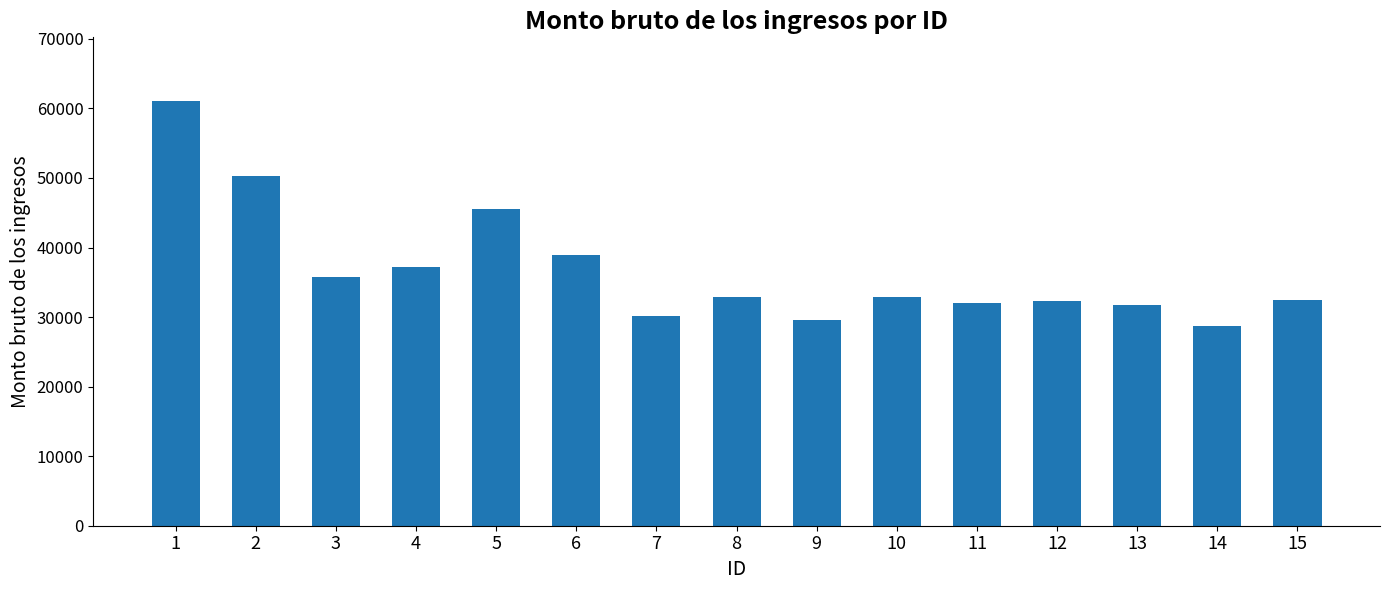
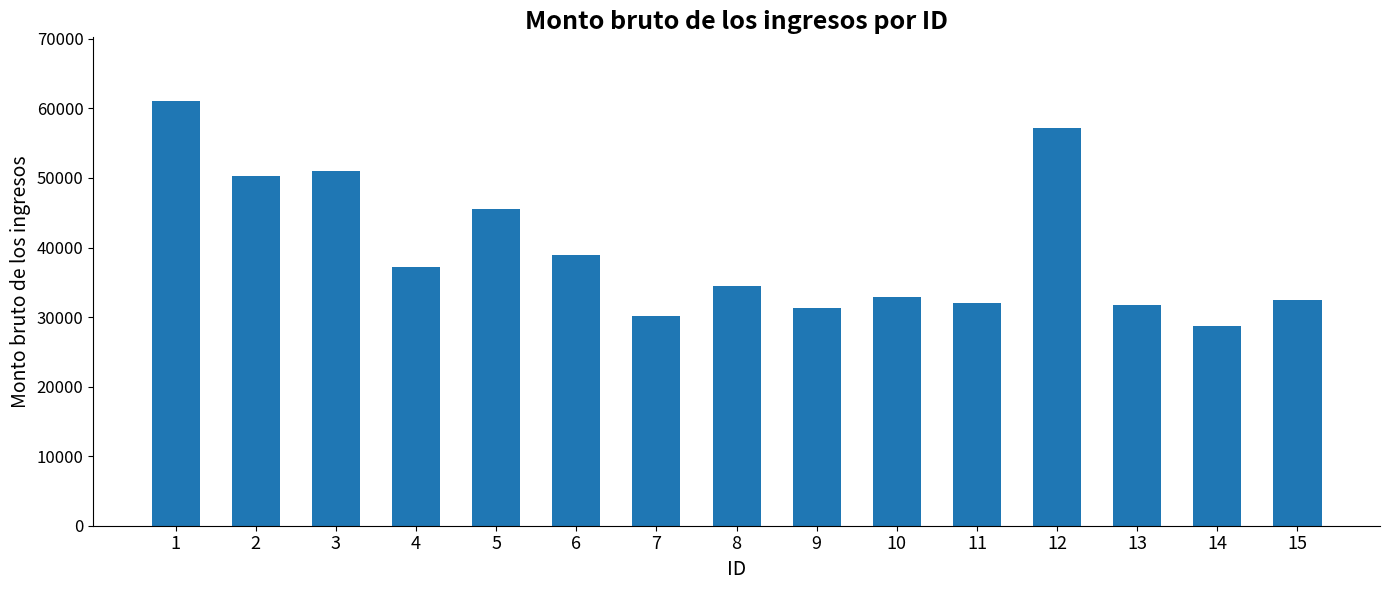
  {
    "1": 61000,
    "2": 50000,
-   "3": 36000,
+   "3": 51000,
    "4": 37000,
    "5": 46000,
    "6": 39000,
    "7": 30000,
-   "8": 33000,
-   "9": 30000,
+   "8": 34000,
+   "9": 31000,
    "10": 33000,
    "11": 32000,
-   "12": 32000,
+   "12": 57000,
    "13": 32000,
    "14": 29000,
    "15": 32000
  }
